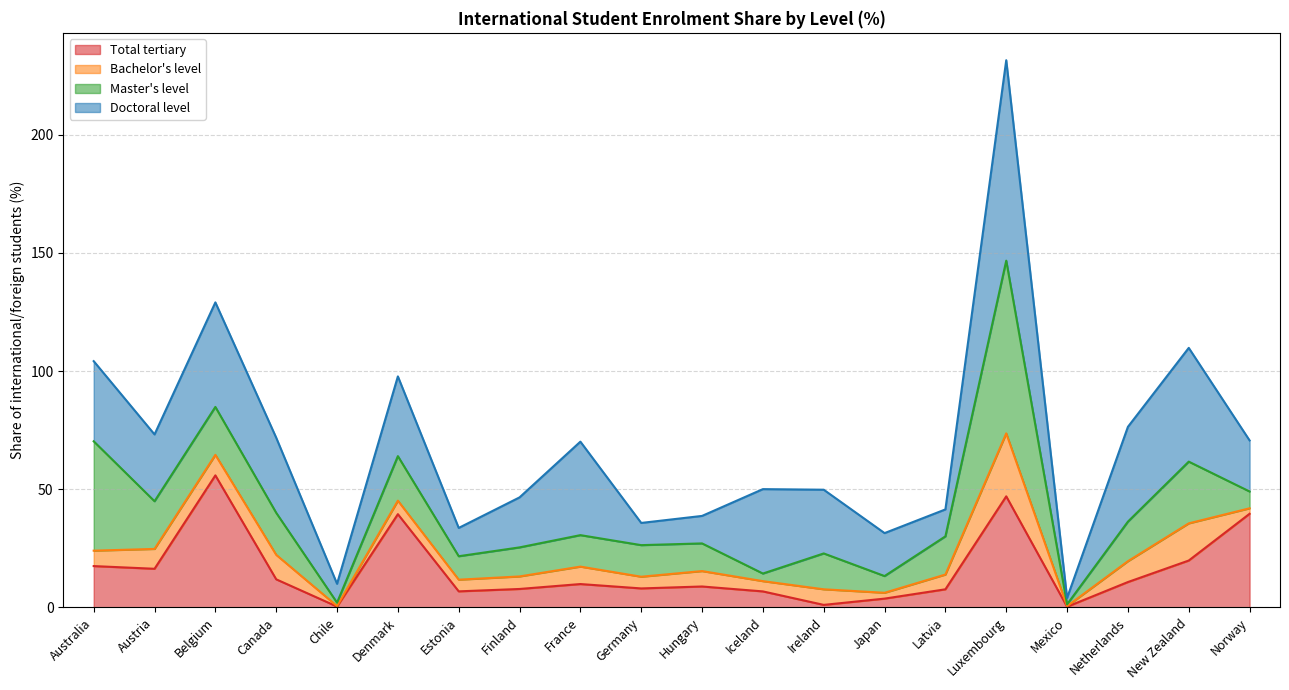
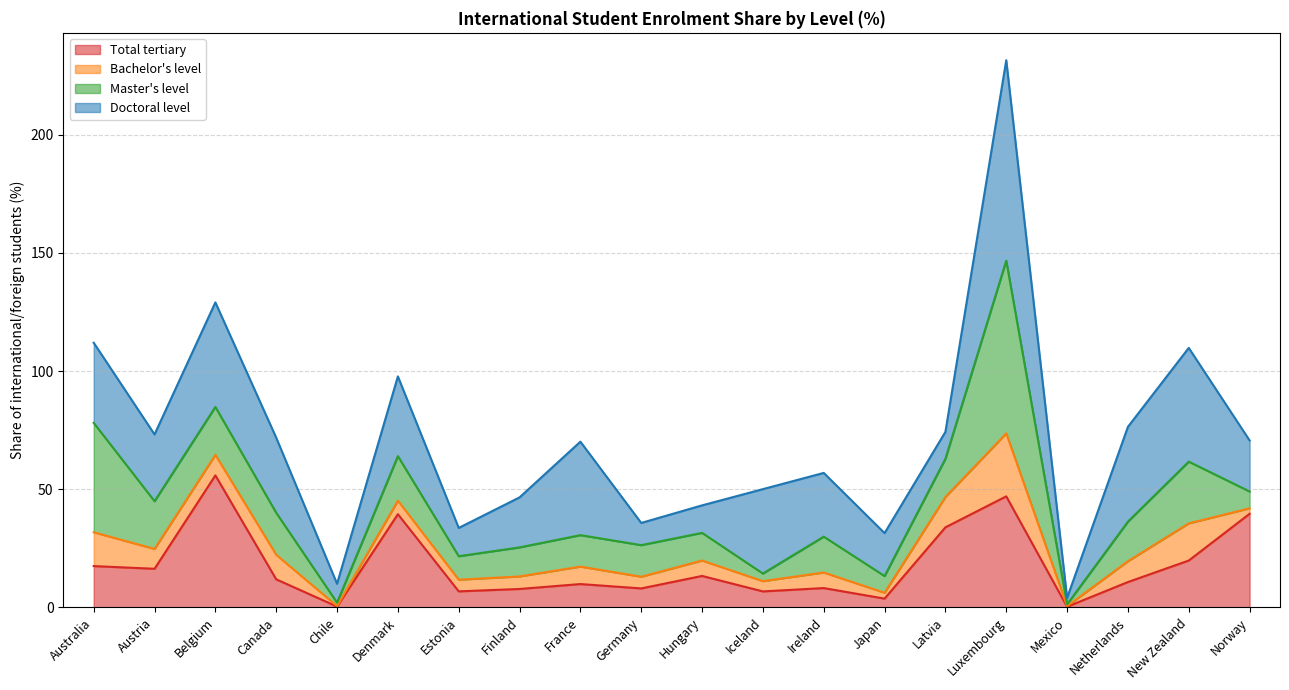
  {
    "Total tertiary": {
      "Australia": 17,
      "Austria": 16,
      "Belgium": 56,
      "Canada": 12,
      "Denmark": 39,
      "Estonia": 7,
      "Finland": 8,
      "France": 10,
      "Germany": 8,
-     "Hungary": 9,
+     "Hungary": 13,
      "Iceland": 7,
-     "Ireland": 1,
+     "Ireland": 8,
      "Japan": 4,
-     "Latvia": 8,
+     "Latvia": 34,
      "Luxembourg": 47,
      "Netherlands": 11,
      "New Zealand": 20,
      "Norway": 40
    },
    "Bachelor's level": {
-     "Australia": 7,
+     "Australia": 14,
      "Austria": 8,
      "Belgium": 9,
      "Canada": 10,
      "Denmark": 6,
      "Estonia": 5,
      "Finland": 5,
      "France": 7,
      "Germany": 5,
      "Hungary": 7,
      "Iceland": 4,
      "Ireland": 7,
      "Japan": 2,
-     "Latvia": 6,
+     "Latvia": 13,
      "Luxembourg": 27,
      "Netherlands": 9,
      "New Zealand": 16,
      "Norway": 2
    },
    "Master's level": {
      "Australia": 46,
      "Austria": 20,
      "Belgium": 20,
      "Canada": 18,
      "Chile": 1,
      "Denmark": 19,
      "Estonia": 10,
      "Finland": 12,
      "France": 13,
      "Germany": 13,
      "Hungary": 12,
      "Iceland": 3,
      "Ireland": 15,
      "Japan": 7,
      "Latvia": 16,
      "Luxembourg": 73,
      "Netherlands": 17,
      "New Zealand": 26,
      "Norway": 7
    },
    "Doctoral level": {
      "Australia": 34,
      "Austria": 28,
      "Belgium": 44,
      "Canada": 32,
      "Chile": 8,
      "Denmark": 34,
      "Estonia": 12,
      "Finland": 21,
      "France": 40,
      "Germany": 9,
      "Hungary": 12,
      "Iceland": 36,
      "Ireland": 27,
      "Japan": 18,
      "Latvia": 11,
      "Luxembourg": 85,
      "Mexico": 3,
      "Netherlands": 40,
      "New Zealand": 48,
      "Norway": 22
    }
  }
